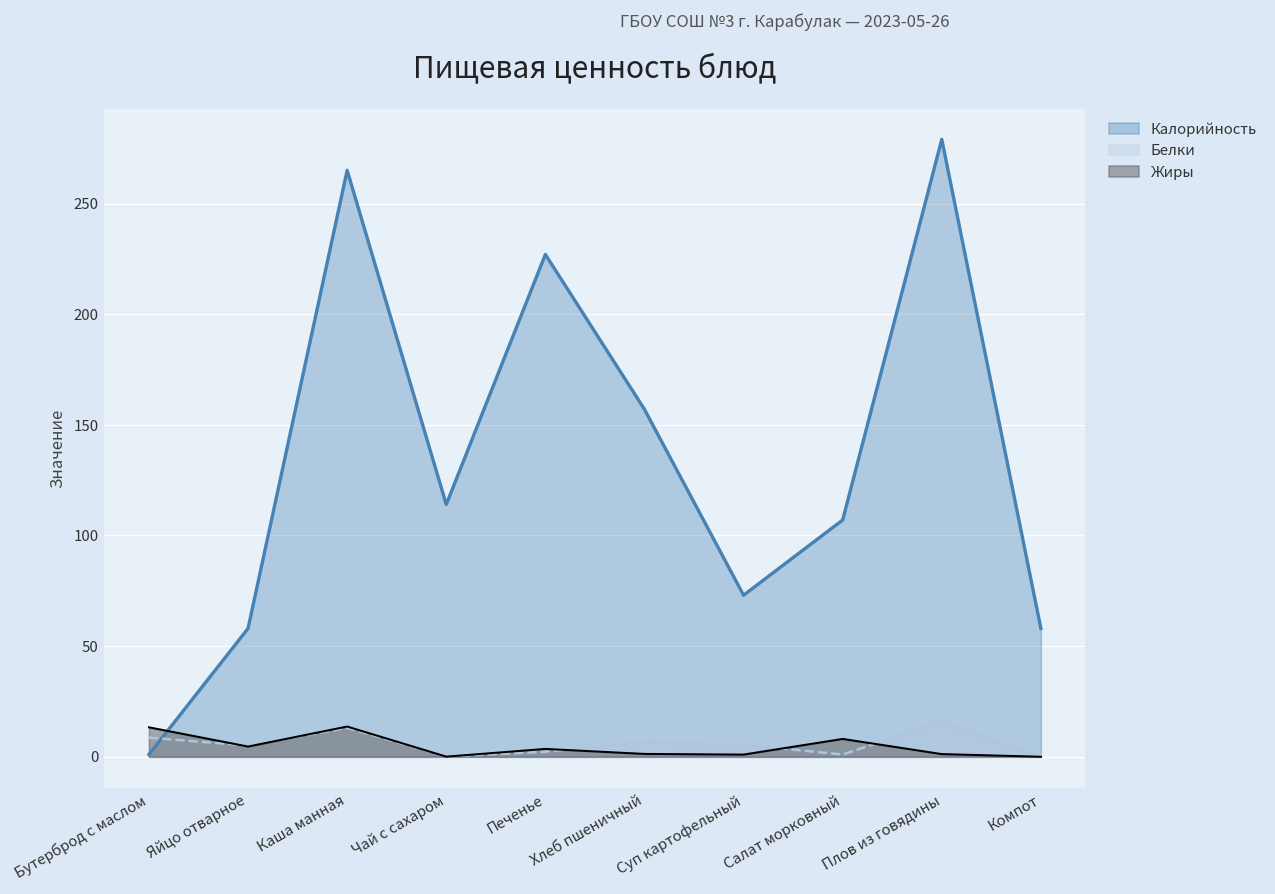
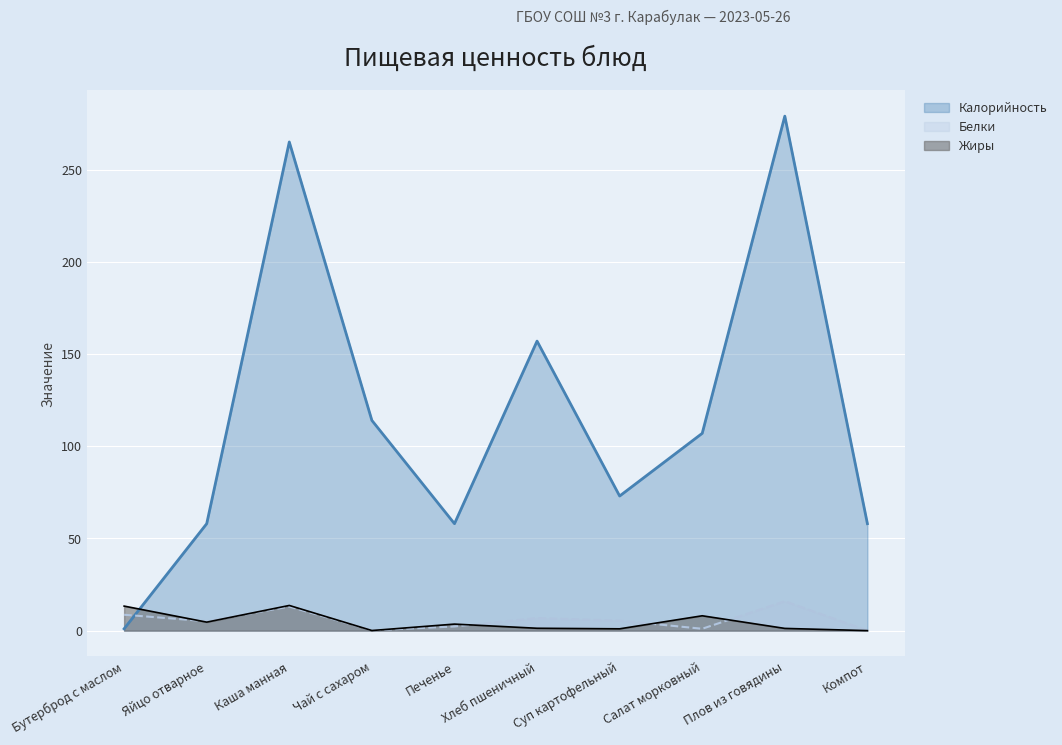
  {
    "Калорийность": {
      "Бутерброд с маслом": 1,
      "Яйцо отварное": 58,
      "Каша манная": 265,
      "Чай с сахаром": 114,
-     "Печенье": 227,
+     "Печенье": 58,
      "Хлеб пшеничный": 157,
      "Суп картофельный": 73,
      "Салат морковный": 107,
      "Плов из говядины": 279,
      "Компот": 58
    },
    "Белки": {
      "Бутерброд с маслом": 9,
      "Хлеб пшеничный": 7,
      "Суп картофельный": 5,
      "Салат морковный": 1,
      "Плов из говядины": 16
    },
    "Жиры": {
      "Бутерброд с маслом": 13,
      "Хлеб пшеничный": 1,
      "Суп картофельный": 1,
      "Салат морковный": 8,
      "Плов из говядины": 1
    }
  }
